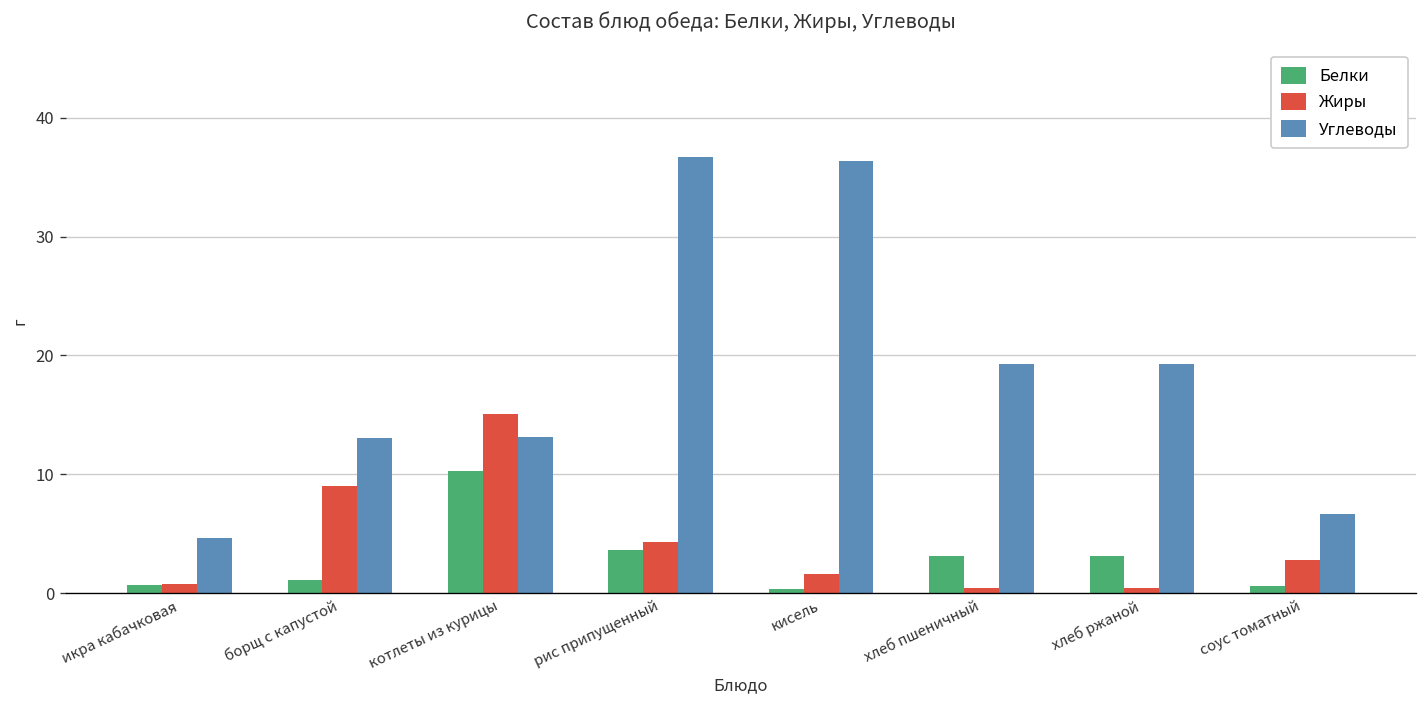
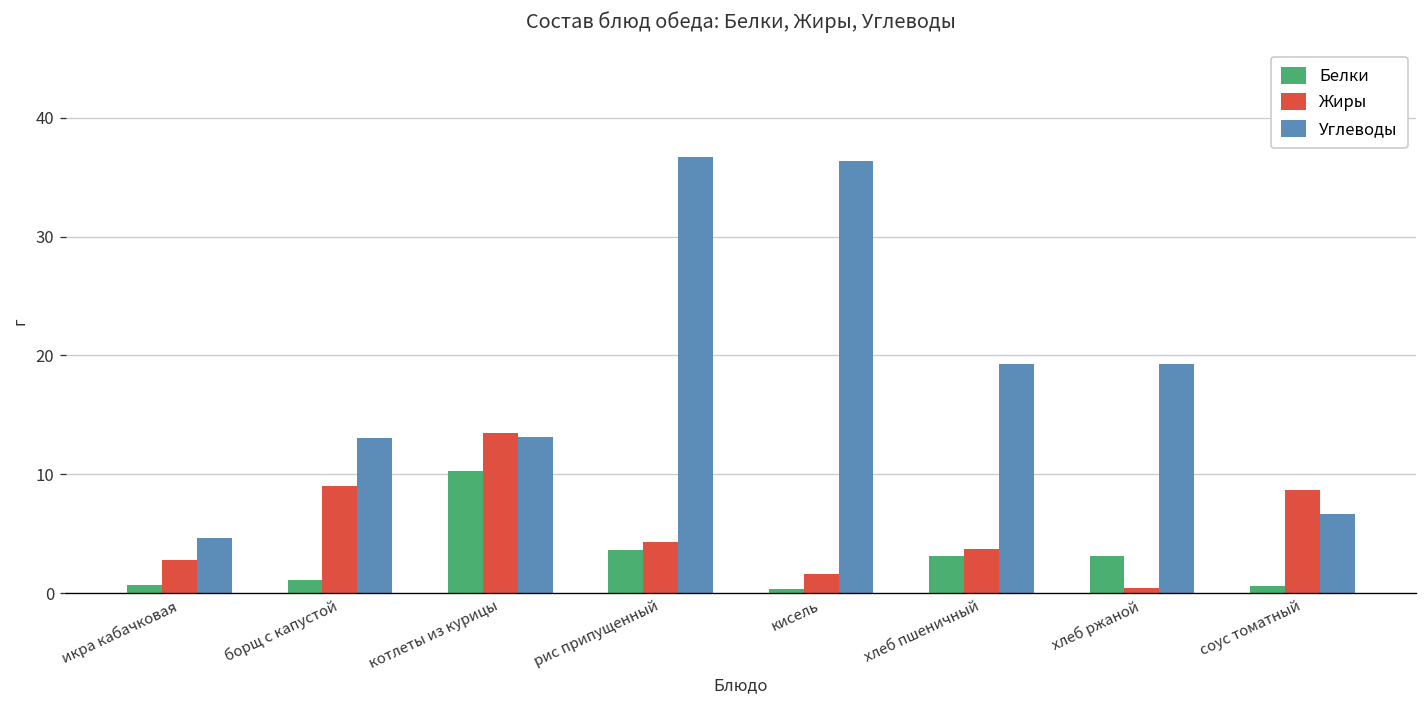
  {
    "Белки": {
      "икра кабачковая": 1,
      "борщ с капустой": 1,
      "котлеты из курицы": 10,
      "рис припущенный": 4,
      "кисель": 0,
      "хлеб пшеничный": 3,
      "хлеб ржаной": 3,
      "соус томатный": 1
    },
    "Жиры": {
-     "икра кабачковая": 1,
+     "икра кабачковая": 3,
      "борщ с капустой": 9,
-     "котлеты из курицы": 15,
+     "котлеты из курицы": 13,
      "рис припущенный": 4,
      "кисель": 2,
-     "хлеб пшеничный": 0,
+     "хлеб пшеничный": 4,
      "хлеб ржаной": 0,
-     "соус томатный": 3
+     "соус томатный": 9
    },
    "Углеводы": {
      "икра кабачковая": 5,
      "борщ с капустой": 13,
      "котлеты из курицы": 13,
      "рис припущенный": 37,
      "кисель": 36,
      "хлеб пшеничный": 19,
      "хлеб ржаной": 19,
      "соус томатный": 7
    }
  }
